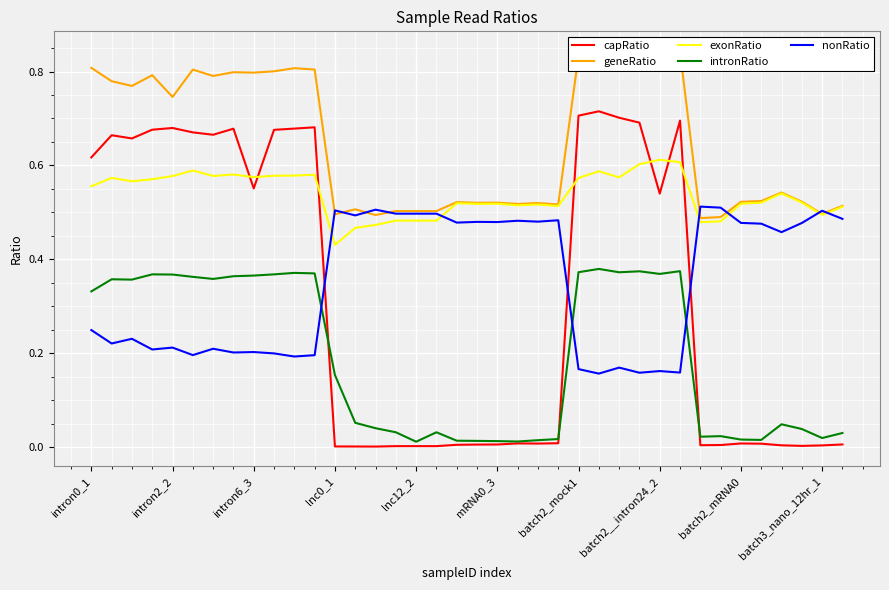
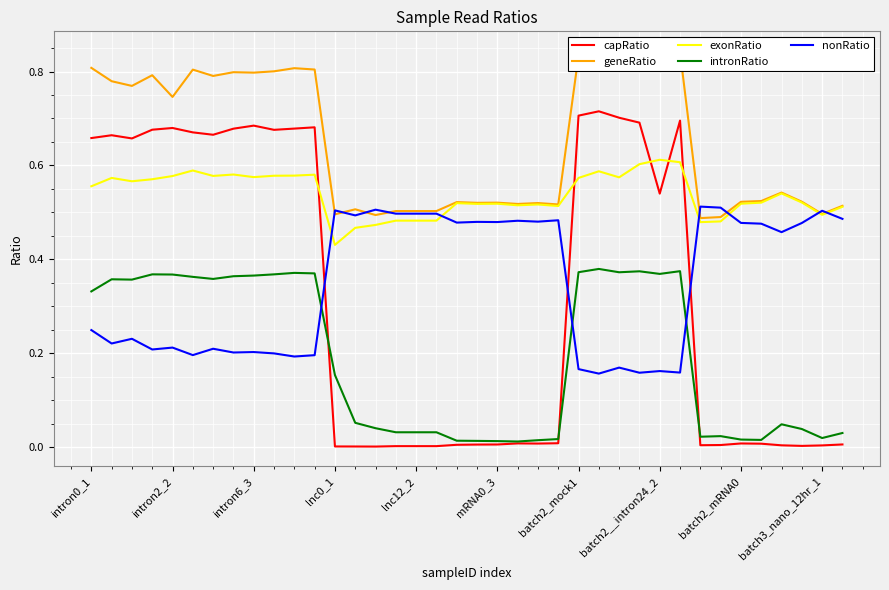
  {
    "capRatio": {
-     "intron0_1": 0.62,
+     "intron0_1": 0.66,
      "intron2_2": 0.68,
-     "intron6_3": 0.55,
+     "intron6_3": 0.68,
      "lnc0_1": 0.00,
      "lnc12_2": 0.00,
      "mRNA0_3": 0.01,
      "batch2_mock1": 0.71,
      "batch2__intron24_2": 0.54,
      "batch2_mRNA0": 0.01,
      "batch3_nano_12hr_1": 0.00
    },
    "geneRatio": {
      "intron0_1": 0.81,
      "intron2_2": 0.75,
      "intron6_3": 0.80,
      "lnc0_1": 0.50,
      "lnc12_2": 0.50
    },
    "exonRatio": {
      "intron0_1": 0.56,
      "intron2_2": 0.58,
      "intron6_3": 0.58,
      "lnc0_1": 0.43,
      "lnc12_2": 0.48,
      "batch2_mock1": 0.57,
      "batch2__intron24_2": 0.61
    },
    "intronRatio": {
      "intron0_1": 0.33,
      "intron2_2": 0.37,
      "intron6_3": 0.37,
      "lnc0_1": 0.15,
-     "lnc12_2": 0.01,
+     "lnc12_2": 0.03,
      "mRNA0_3": 0.01,
      "batch2_mock1": 0.37,
      "batch2__intron24_2": 0.37,
      "batch2_mRNA0": 0.02,
      "batch3_nano_12hr_1": 0.02
    },
    "nonRatio": {
      "intron0_1": 0.25,
      "intron2_2": 0.21,
      "intron6_3": 0.20,
      "lnc0_1": 0.50,
      "lnc12_2": 0.50,
      "mRNA0_3": 0.48,
      "batch2_mock1": 0.17,
      "batch2__intron24_2": 0.16,
      "batch2_mRNA0": 0.48,
      "batch3_nano_12hr_1": 0.50
    }
  }
